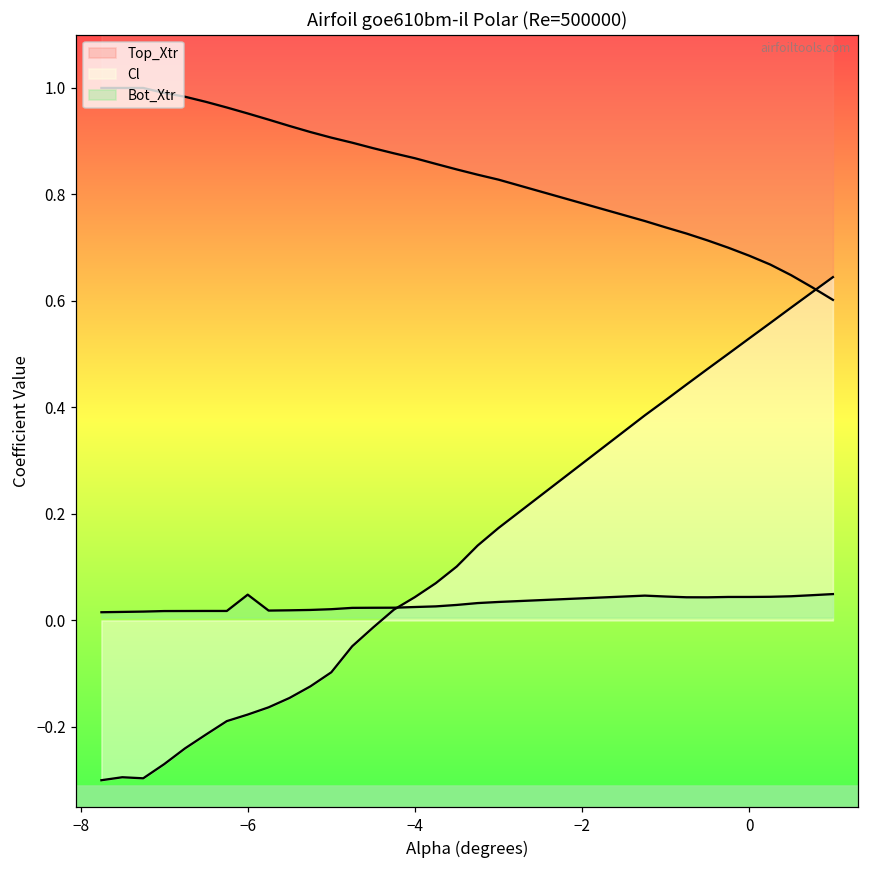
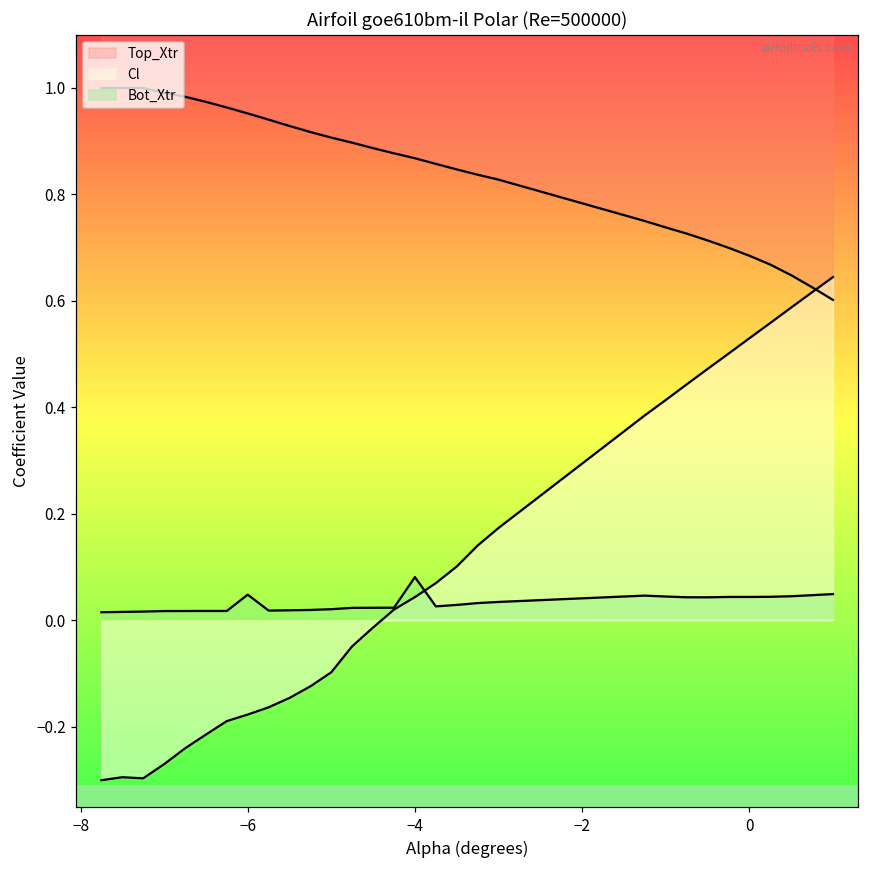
  {
    "Bot_Xtr": {
      "−6": 0.05,
-     "−4": 0.03,
+     "−4": 0.08,
      "0": 0.04
    }
  }
